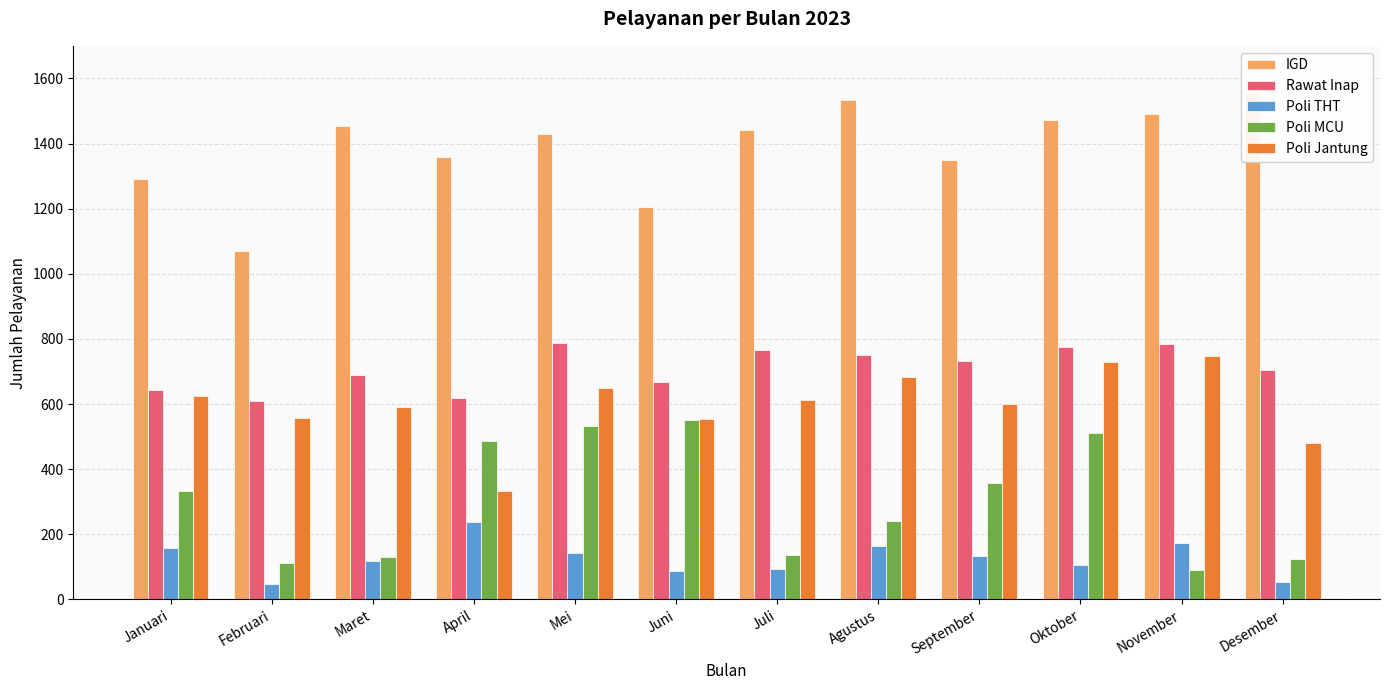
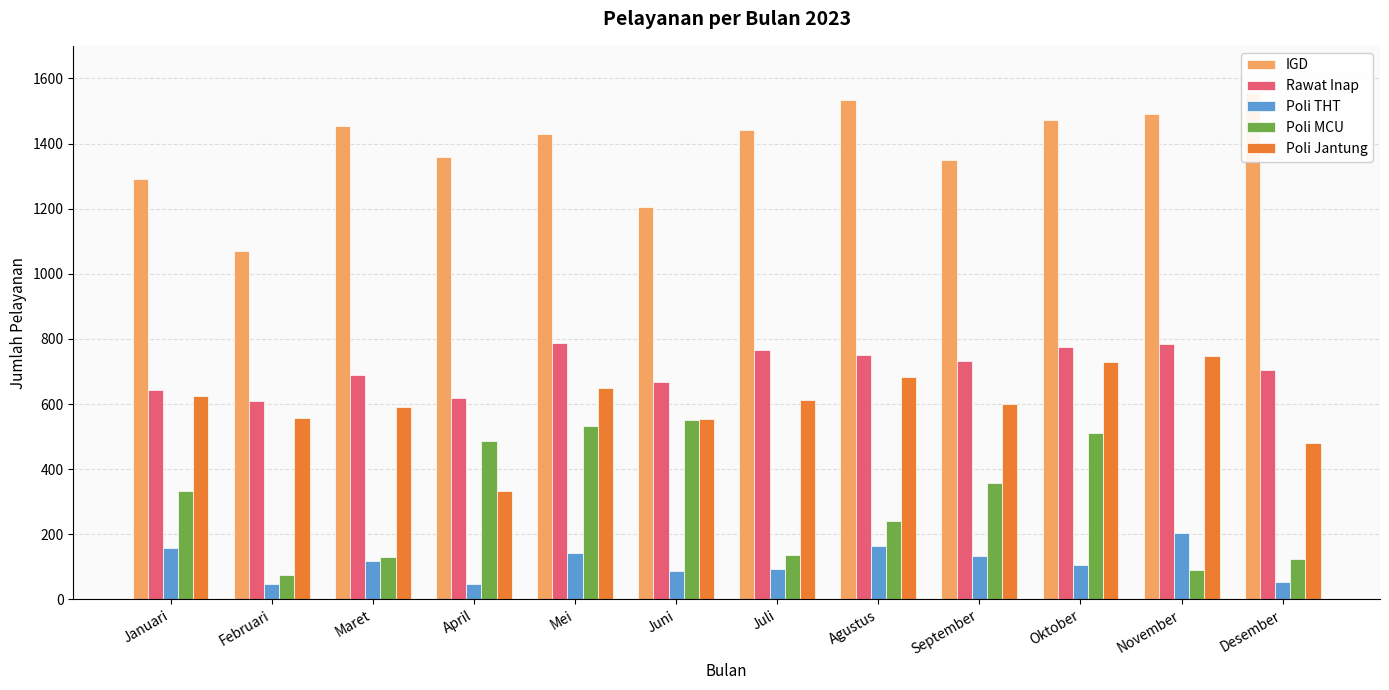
  {
    "IGD": {
      "Januari": 1290,
      "Februari": 1070,
      "Maret": 1450,
      "April": 1360,
      "Mei": 1430,
      "Juni": 1210,
      "Juli": 1440,
      "Agustus": 1540,
      "September": 1350,
      "Oktober": 1470,
      "November": 1490
    },
    "Rawat Inap": {
      "Januari": 640,
      "Februari": 610,
      "Maret": 690,
      "April": 620,
      "Mei": 790,
      "Juni": 670,
      "Juli": 770,
      "Agustus": 750,
      "September": 730,
      "Oktober": 780,
      "November": 780,
      "Desember": 710
    },
    "Poli THT": {
      "Januari": 160,
      "Februari": 50,
      "Maret": 120,
-     "April": 240,
+     "April": 50,
      "Mei": 140,
      "Juni": 90,
      "Juli": 90,
      "Agustus": 160,
      "September": 130,
      "Oktober": 110,
-     "November": 170,
+     "November": 200,
      "Desember": 60
    },
    "Poli MCU": {
      "Januari": 330,
-     "Februari": 110,
+     "Februari": 80,
      "Maret": 130,
      "April": 490,
      "Mei": 530,
      "Juni": 550,
      "Juli": 140,
      "Agustus": 240,
      "September": 360,
      "Oktober": 510,
      "November": 90,
      "Desember": 120
    },
    "Poli Jantung": {
      "Januari": 630,
      "Februari": 560,
      "Maret": 590,
      "April": 330,
      "Mei": 650,
      "Juni": 550,
      "Juli": 610,
      "Agustus": 680,
      "September": 600,
      "Oktober": 730,
      "November": 750,
      "Desember": 480
    }
  }
